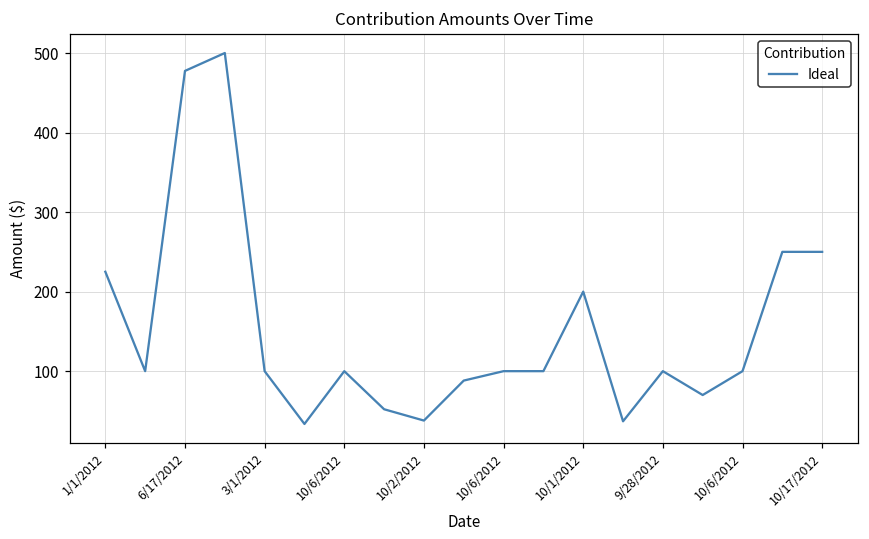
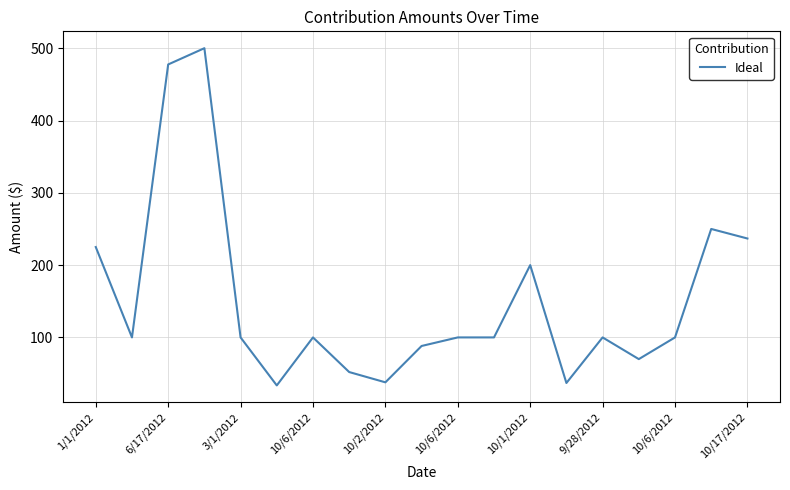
  {
    "6/17/2012": 480,
    "3/1/2012": 100,
    "10/2/2012": 40,
-   "10/17/2012": 250
+   "10/17/2012": 240
  }
